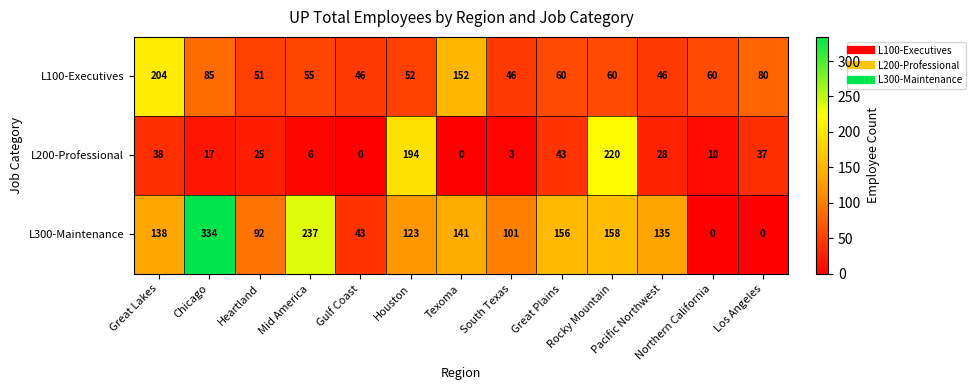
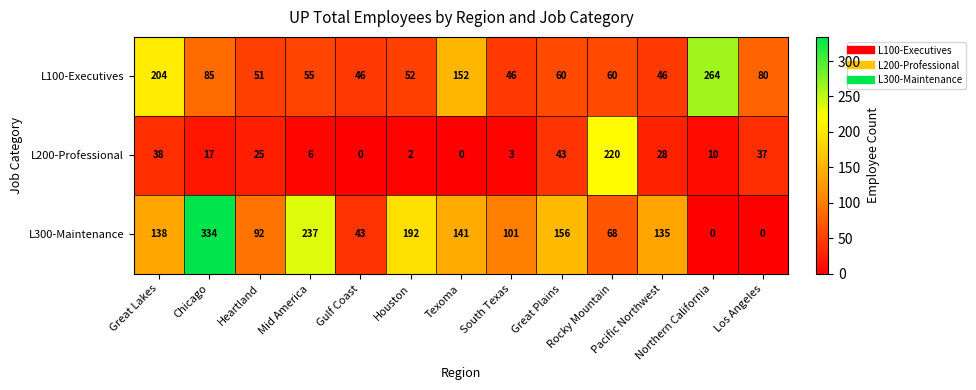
  {
    "L100-Executives": {
      "Great Lakes": 204,
      "Chicago": 85,
      "Heartland": 51,
      "Mid America": 55,
      "Gulf Coast": 46,
      "Houston": 52,
      "Texoma": 152,
      "South Texas": 46,
      "Great Plains": 60,
      "Rocky Mountain": 60,
      "Pacific Northwest": 46,
-     "Northern California": 60,
+     "Northern California": 264,
      "Los Angeles": 80
    },
    "L200-Professional": {
      "Great Lakes": 38,
      "Chicago": 17,
      "Heartland": 25,
      "Mid America": 6,
      "Gulf Coast": 0,
-     "Houston": 194,
+     "Houston": 2,
      "Texoma": 0,
      "South Texas": 3,
      "Great Plains": 43,
      "Rocky Mountain": 220,
      "Pacific Northwest": 28,
      "Northern California": 10,
      "Los Angeles": 37
    },
    "L300-Maintenance": {
      "Great Lakes": 138,
      "Chicago": 334,
      "Heartland": 92,
      "Mid America": 237,
      "Gulf Coast": 43,
-     "Houston": 123,
+     "Houston": 192,
      "Texoma": 141,
      "South Texas": 101,
      "Great Plains": 156,
-     "Rocky Mountain": 158,
+     "Rocky Mountain": 68,
      "Pacific Northwest": 135,
      "Northern California": 0,
      "Los Angeles": 0
    }
  }
